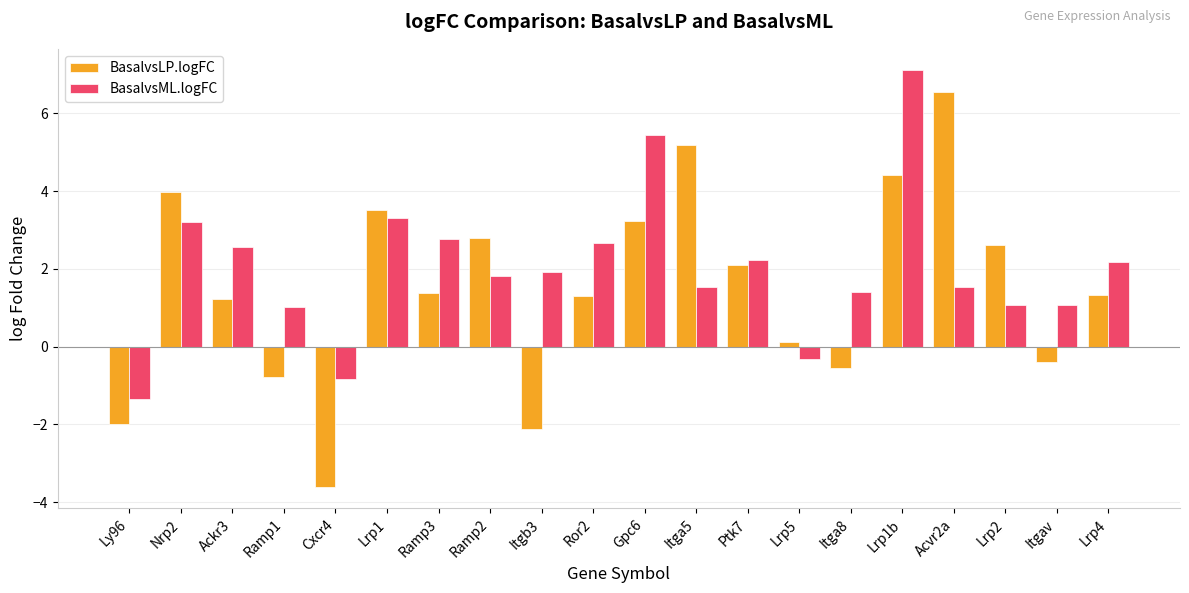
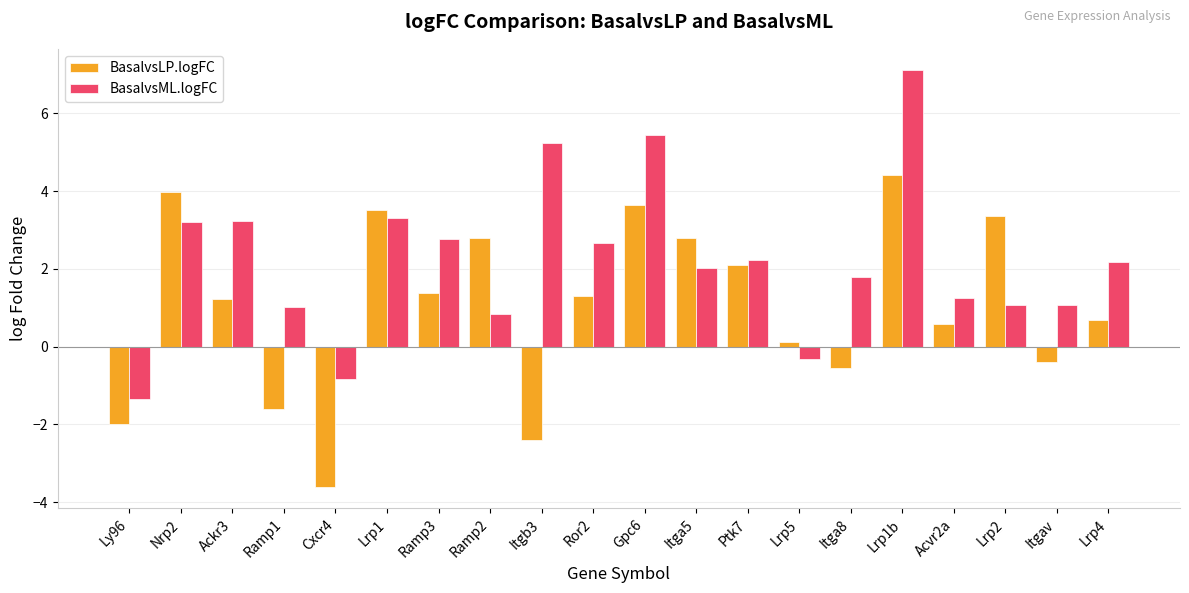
  {
    "BasalvsLP.logFC": {
      "Ly96": -2.0,
      "Nrp2": 4.0,
      "Ackr3": 1.2,
-     "Ramp1": -0.8,
+     "Ramp1": -1.6,
      "Cxcr4": -3.6,
      "Lrp1": 3.5,
      "Ramp3": 1.4,
      "Ramp2": 2.8,
-     "Itgb3": -2.1,
+     "Itgb3": -2.4,
      "Ror2": 1.3,
-     "Gpc6": 3.2,
-     "Itga5": 5.2,
+     "Gpc6": 3.7,
+     "Itga5": 2.8,
      "Ptk7": 2.1,
      "Lrp5": 0.1,
      "Itga8": -0.5,
      "Lrp1b": 4.4,
-     "Acvr2a": 6.5,
-     "Lrp2": 2.6,
+     "Acvr2a": 0.6,
+     "Lrp2": 3.4,
      "Itgav": -0.4,
-     "Lrp4": 1.3
+     "Lrp4": 0.7
    },
    "BasalvsML.logFC": {
      "Ly96": -1.3,
      "Nrp2": 3.2,
-     "Ackr3": 2.6,
+     "Ackr3": 3.2,
      "Ramp1": 1.0,
      "Cxcr4": -0.8,
      "Lrp1": 3.3,
      "Ramp3": 2.8,
-     "Ramp2": 1.8,
-     "Itgb3": 1.9,
+     "Ramp2": 0.8,
+     "Itgb3": 5.3,
      "Ror2": 2.7,
      "Gpc6": 5.4,
-     "Itga5": 1.5,
+     "Itga5": 2.0,
      "Ptk7": 2.2,
      "Lrp5": -0.3,
-     "Itga8": 1.4,
+     "Itga8": 1.8,
      "Lrp1b": 7.1,
-     "Acvr2a": 1.5,
+     "Acvr2a": 1.2,
      "Lrp2": 1.1,
      "Itgav": 1.1,
      "Lrp4": 2.2
    }
  }
